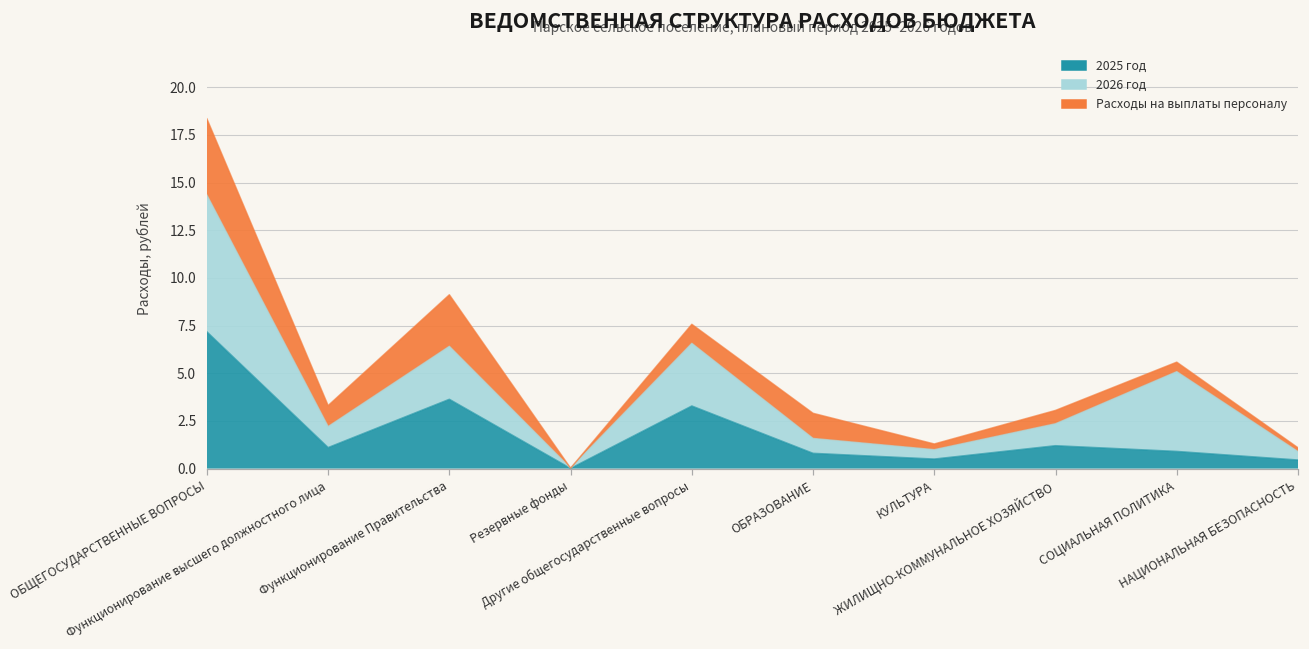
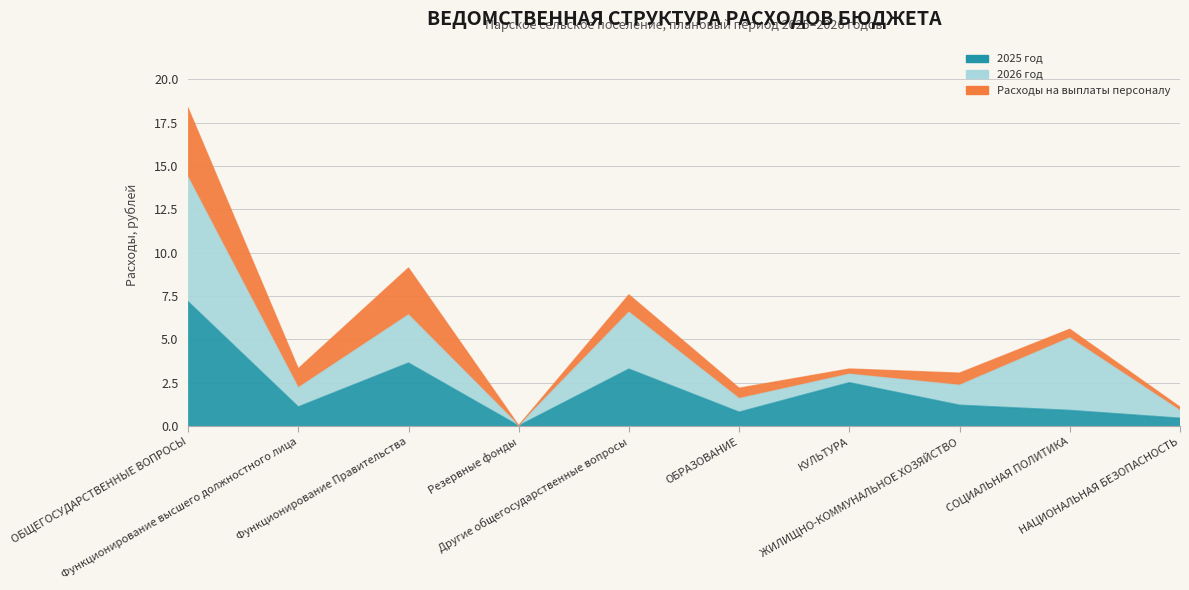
  {
    "2025 год": {
      "ОБЩЕГОСУДАРСТВЕННЫЕ ВОПРОСЫ": 7.2,
      "Функционирование высшего должностного лица": 1.1,
      "Функционирование Правительства": 3.6,
      "Другие общегосударственные вопросы": 3.3,
      "ОБРАЗОВАНИЕ": 0.8,
-     "КУЛЬТУРА": 0.5,
+     "КУЛЬТУРА": 2.5,
      "ЖИЛИЩНО-КОММУНАЛЬНОЕ ХОЗЯЙСТВО": 1.2,
      "СОЦИАЛЬНАЯ ПОЛИТИКА": 0.9,
      "НАЦИОНАЛЬНАЯ БЕЗОПАСНОСТЬ": 0.5
    },
    "2026 год": {
      "ОБЩЕГОСУДАРСТВЕННЫЕ ВОПРОСЫ": 7.2,
      "Функционирование высшего должностного лица": 1.1,
      "Функционирование Правительства": 2.8,
      "Другие общегосударственные вопросы": 3.3,
      "ОБРАЗОВАНИЕ": 0.8,
      "КУЛЬТУРА": 0.5,
      "ЖИЛИЩНО-КОММУНАЛЬНОЕ ХОЗЯЙСТВО": 1.1,
      "СОЦИАЛЬНАЯ ПОЛИТИКА": 4.2,
      "НАЦИОНАЛЬНАЯ БЕЗОПАСНОСТЬ": 0.4
    },
    "Расходы на выплаты персоналу": {
      "ОБЩЕГОСУДАРСТВЕННЫЕ ВОПРОСЫ": 4.0,
      "Функционирование высшего должностного лица": 1.1,
      "Функционирование Правительства": 2.7,
      "Другие общегосударственные вопросы": 1.0,
-     "ОБРАЗОВАНИЕ": 1.3,
+     "ОБРАЗОВАНИЕ": 0.6,
      "КУЛЬТУРА": 0.3,
      "ЖИЛИЩНО-КОММУНАЛЬНОЕ ХОЗЯЙСТВО": 0.7,
      "СОЦИАЛЬНАЯ ПОЛИТИКА": 0.5,
      "НАЦИОНАЛЬНАЯ БЕЗОПАСНОСТЬ": 0.2
    }
  }
